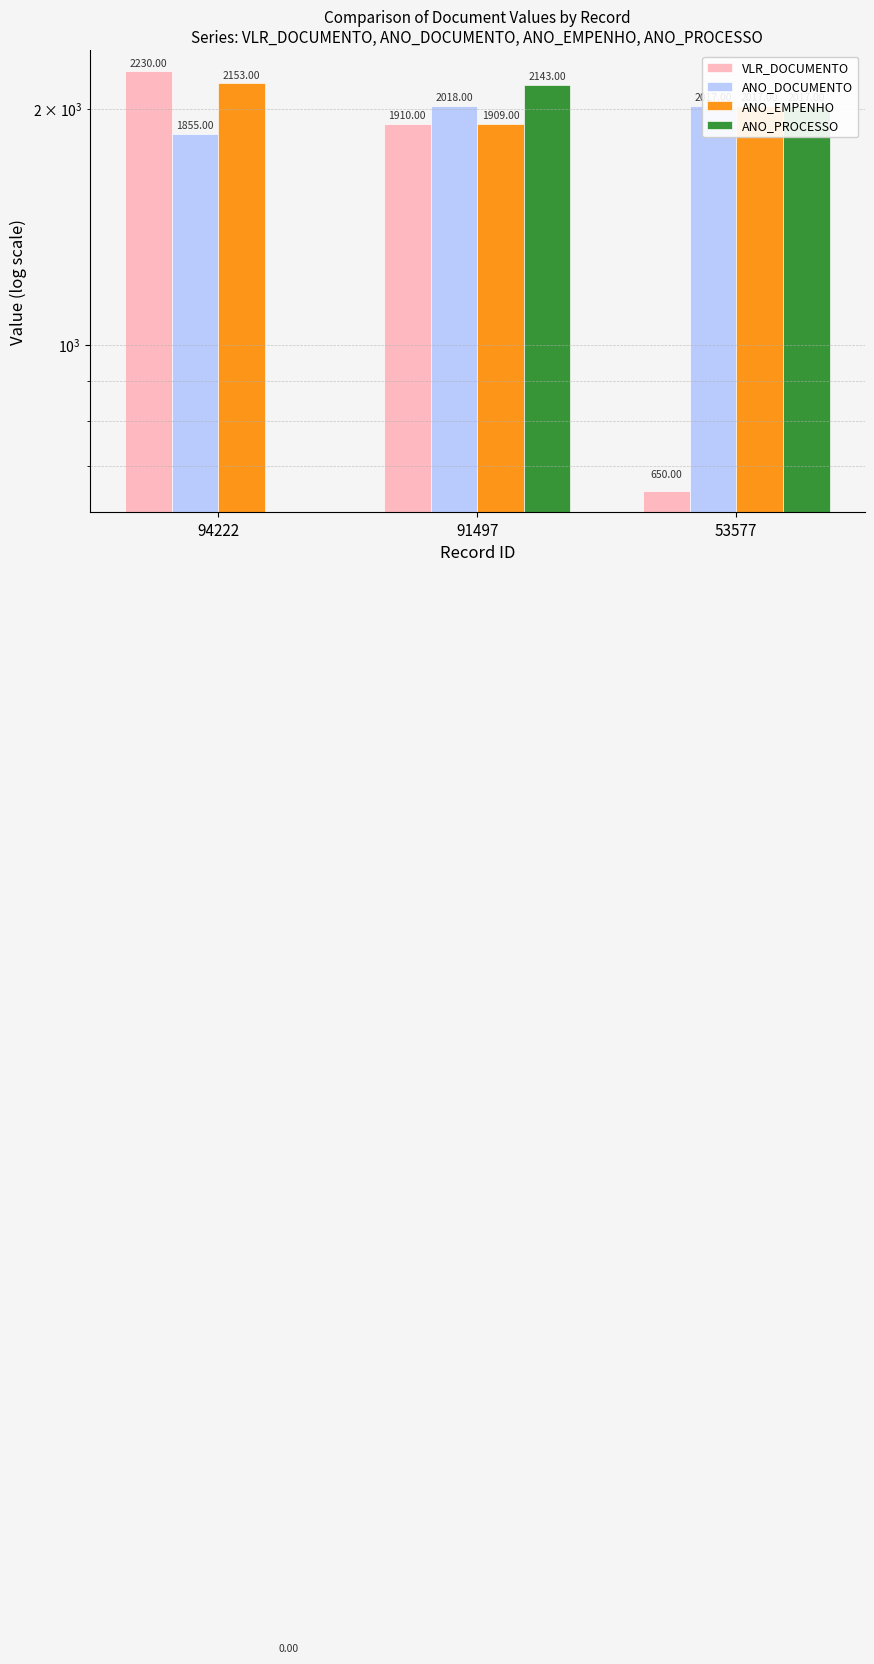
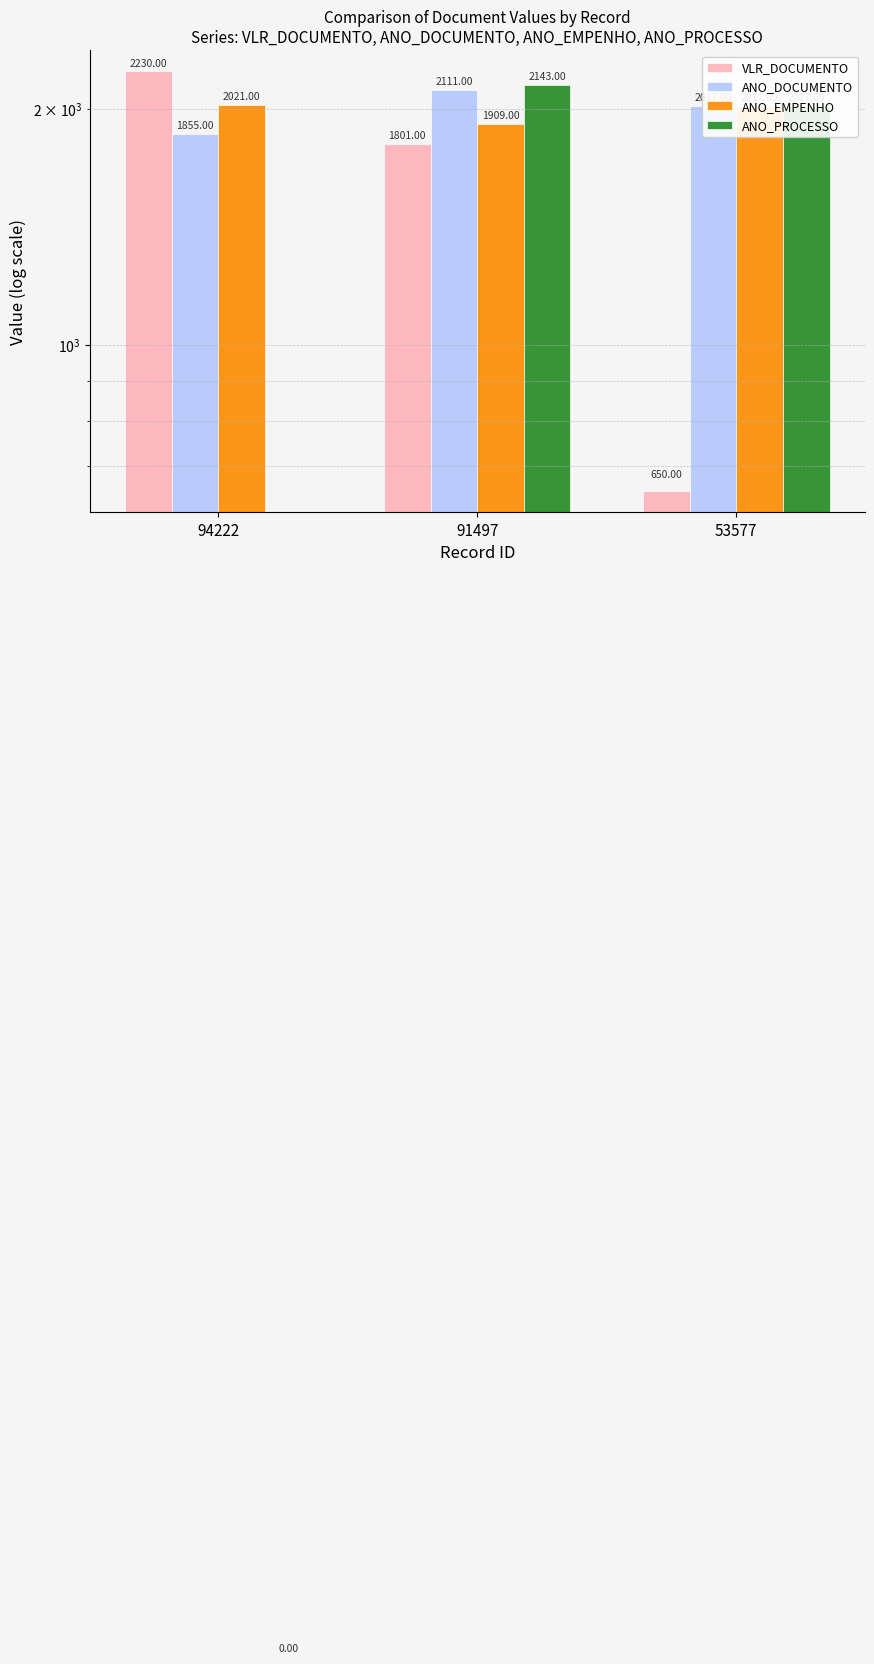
  {
    "VLR_DOCUMENTO": {
      "94222": 2230.00,
-     "91497": 1910.00,
+     "91497": 1801.00,
      "53577": 650.00
    },
    "ANO_DOCUMENTO": {
      "94222": 1855.00,
-     "91497": 2018.00
+     "91497": 2111.00
    },
    "ANO_EMPENHO": {
-     "94222": 2153.00,
+     "94222": 2021.00,
      "91497": 1909.00
    },
    "ANO_PROCESSO": {
      "91497": 2143.00
    }
  }
